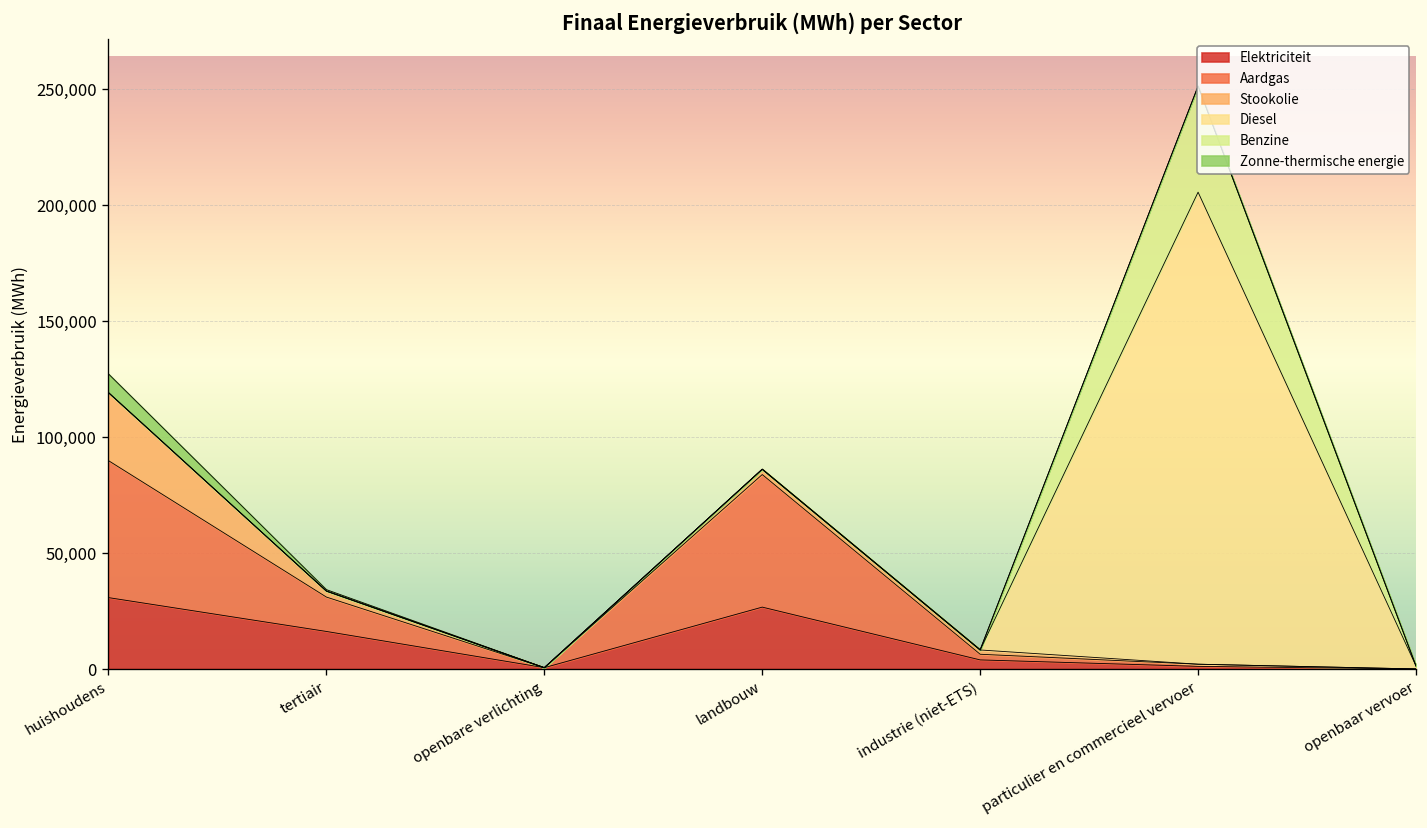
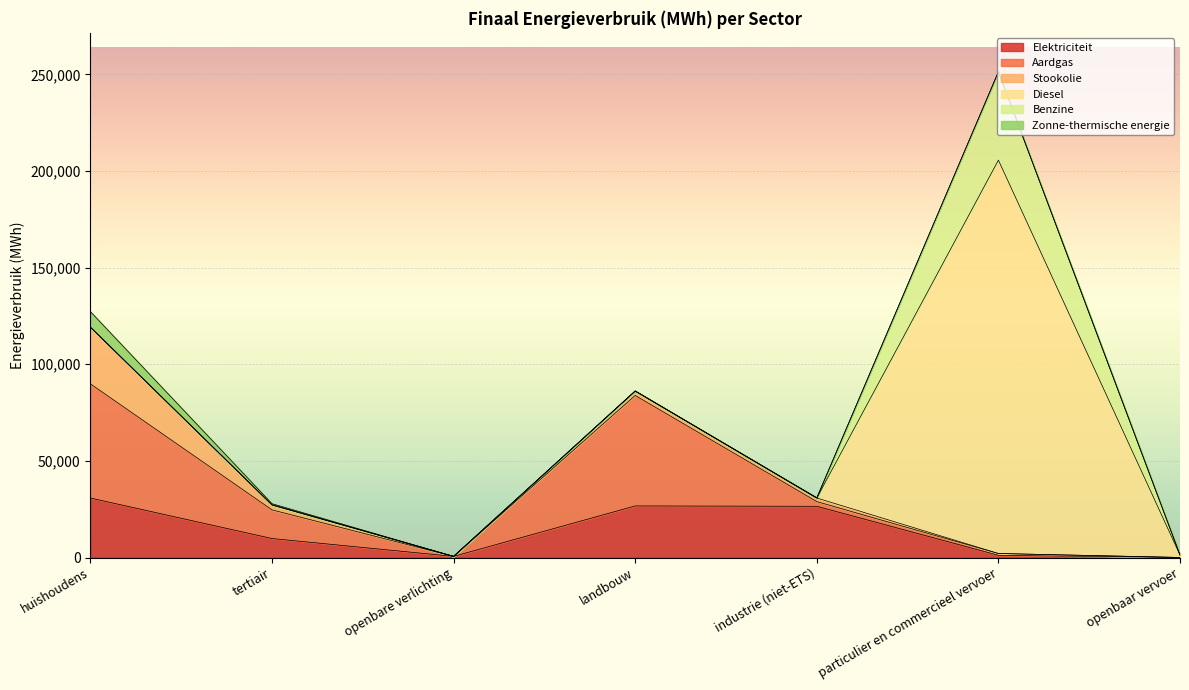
  {
    "Elektriciteit": {
      "huishoudens": "31,000",
-     "tertiair": "16,000",
+     "tertiair": "10,000",
      "landbouw": "27,000",
-     "industrie (niet-ETS)": "4,000"
+     "industrie (niet-ETS)": "27,000"
    },
    "Aardgas": {
      "huishoudens": "59,000",
      "tertiair": "15,000",
      "landbouw": "57,000",
      "industrie (niet-ETS)": "2,000"
    },
    "Zonne-thermische energie": {
      "huishoudens": "8,000"
    }
  }
